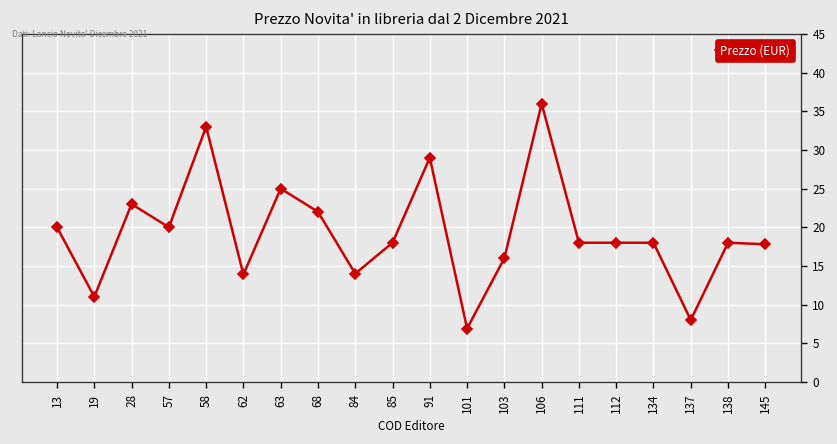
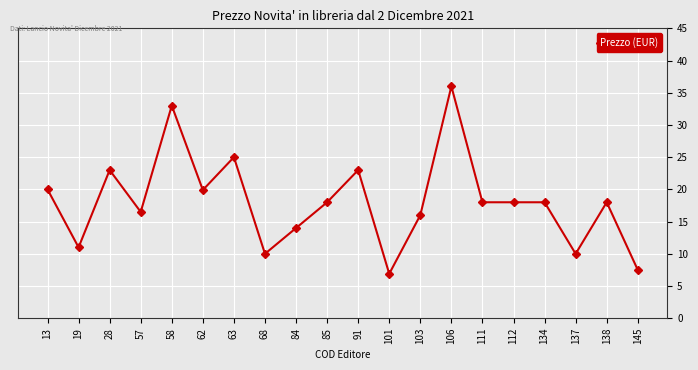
  {
    "13": 20,
    "19": 11,
    "28": 23,
-   "57": 20,
+   "57": 17,
    "58": 33,
-   "62": 14,
+   "62": 20,
    "63": 25,
-   "68": 22,
+   "68": 10,
    "84": 14,
    "85": 18,
-   "91": 29,
+   "91": 23,
    "101": 7,
    "103": 16,
    "106": 36,
    "111": 18,
    "112": 18,
    "134": 18,
-   "137": 8,
+   "137": 10,
    "138": 18,
-   "145": 18
+   "145": 8
  }
